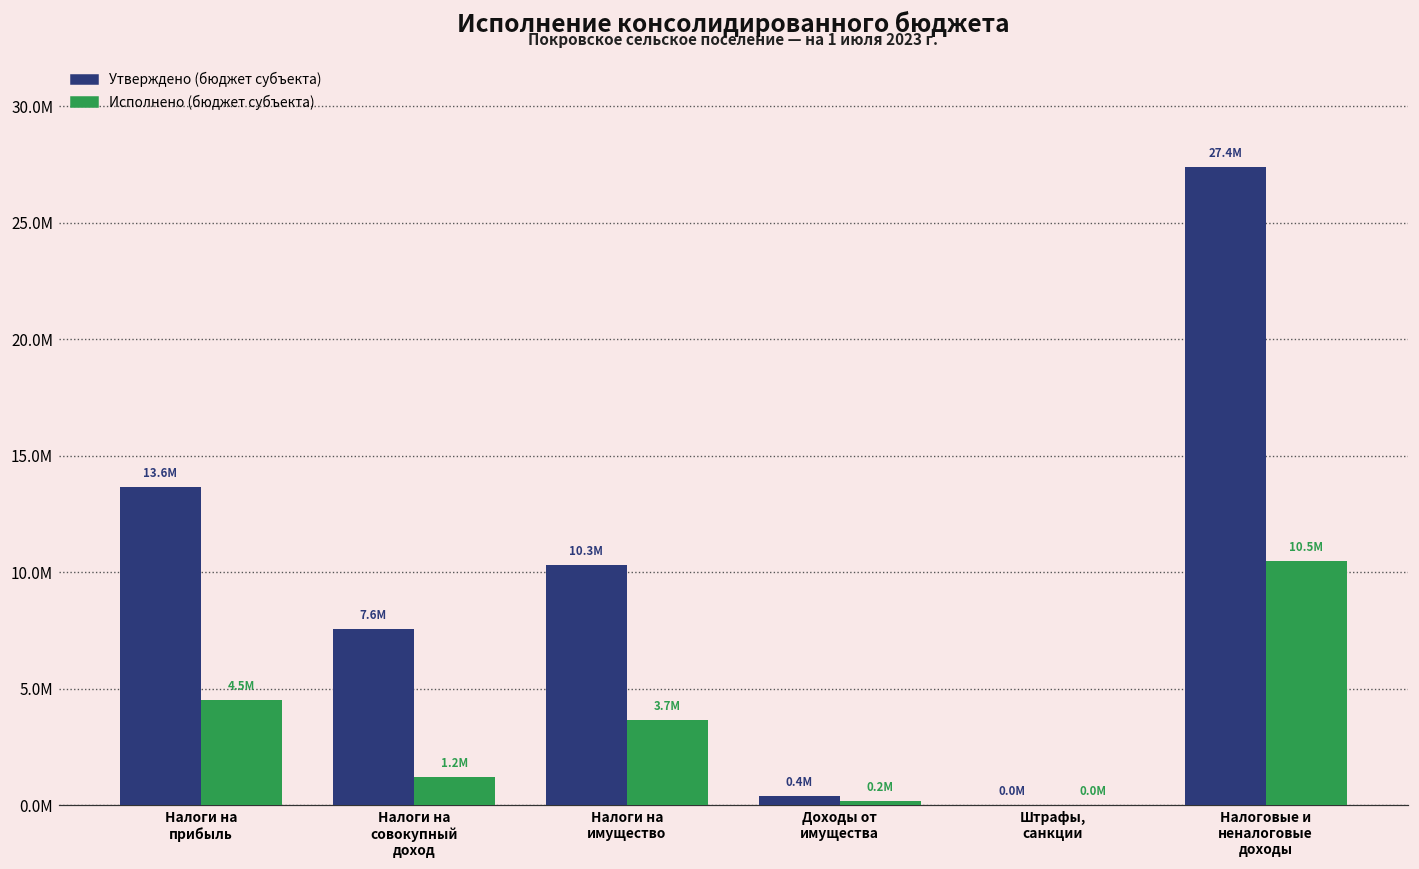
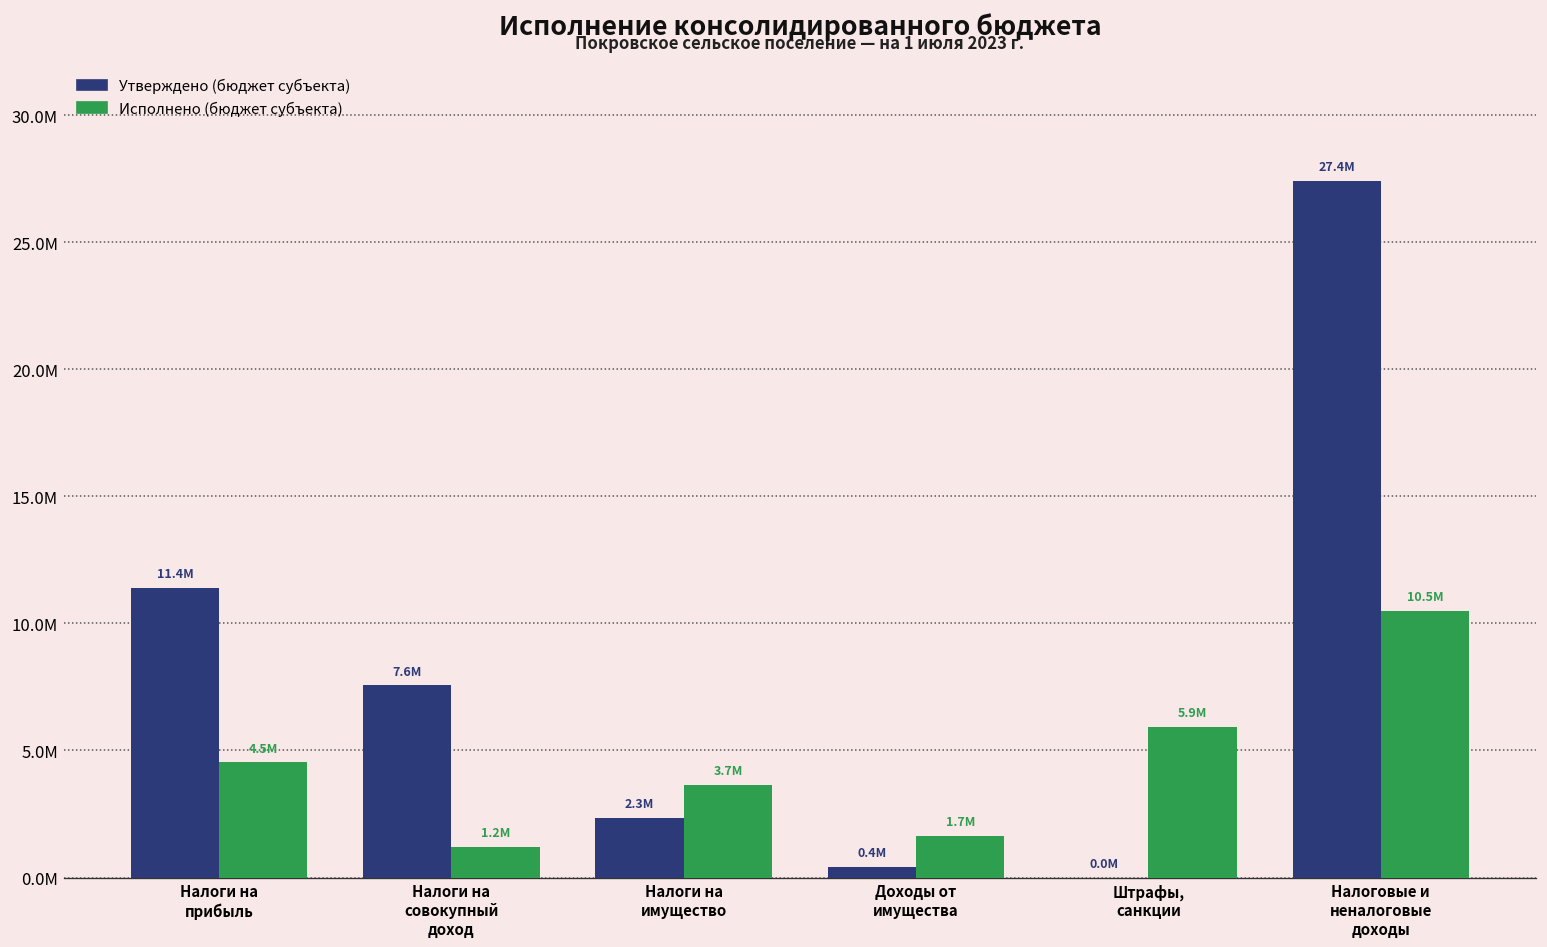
  {
    "Утверждено (бюджет субъекта)": {
-     "Налоги на прибыль": "13.6М",
-     "Налоги на имущество": "10.3М"
+     "Налоги на прибыль": "11.4М",
+     "Налоги на имущество": "2.3М"
    },
    "Исполнено (бюджет субъекта)": {
-     "Доходы от имущества": "0.2М",
-     "Штрафы, санкции": "0.0М"
+     "Доходы от имущества": "1.7М",
+     "Штрафы, санкции": "5.9М"
    }
  }
